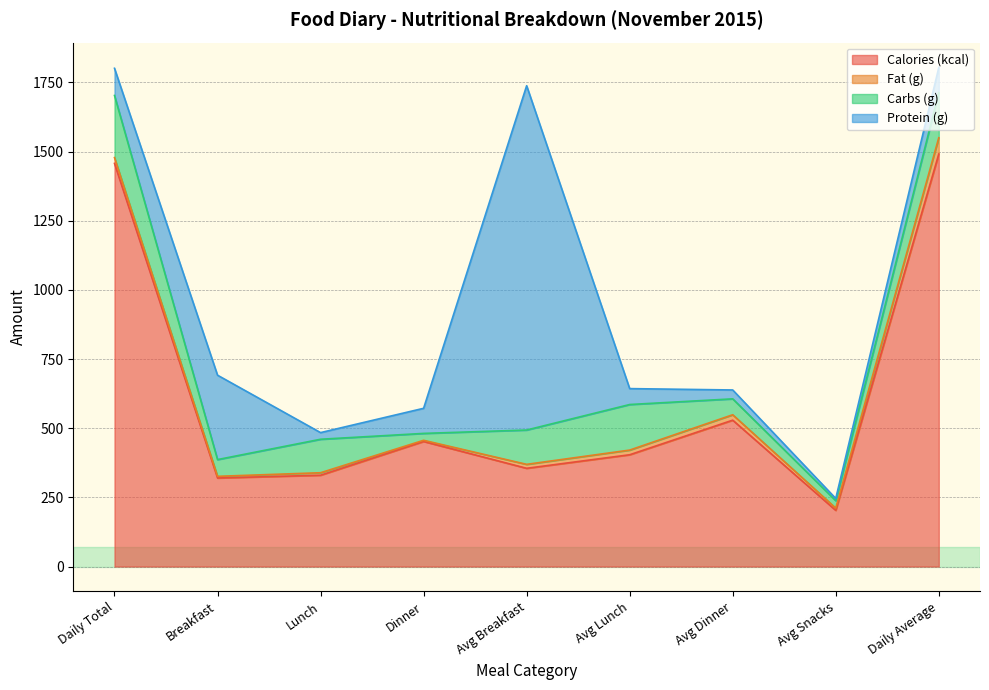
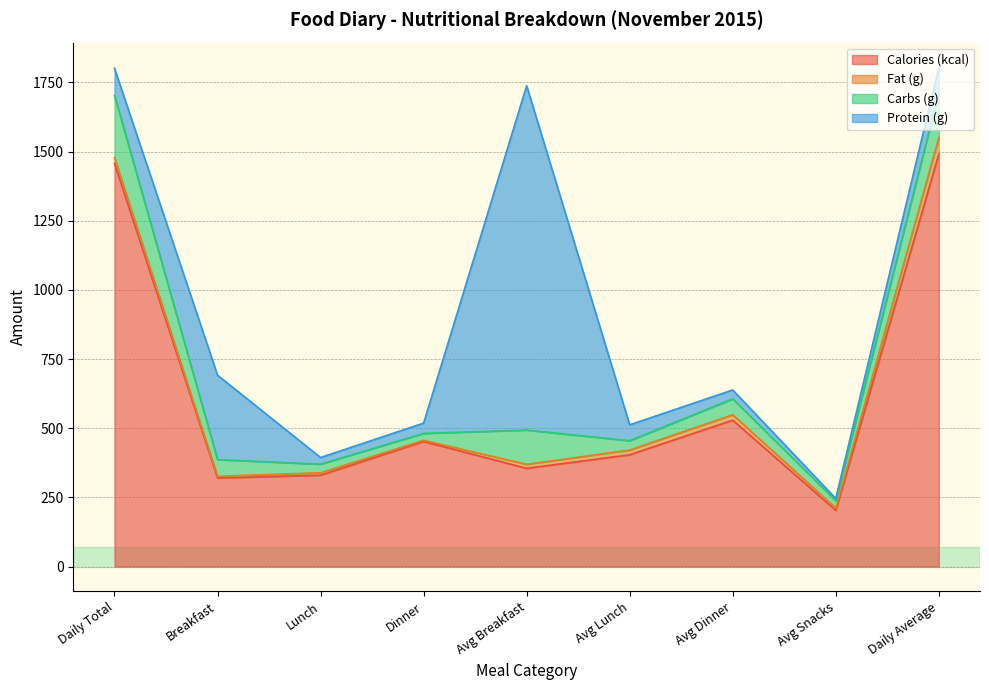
  {
    "Carbs (g)": {
      "Daily Total": 220,
      "Breakfast": 60,
-     "Lunch": 120,
+     "Lunch": 30,
      "Dinner": 20,
      "Avg Breakfast": 120,
-     "Avg Lunch": 160,
+     "Avg Lunch": 30,
      "Avg Dinner": 60
    },
    "Protein (g)": {
      "Daily Total": 100,
      "Breakfast": 310,
      "Lunch": 20,
-     "Dinner": 90,
+     "Dinner": 40,
      "Avg Breakfast": 1240,
      "Avg Lunch": 60,
      "Avg Dinner": 30
    }
  }
